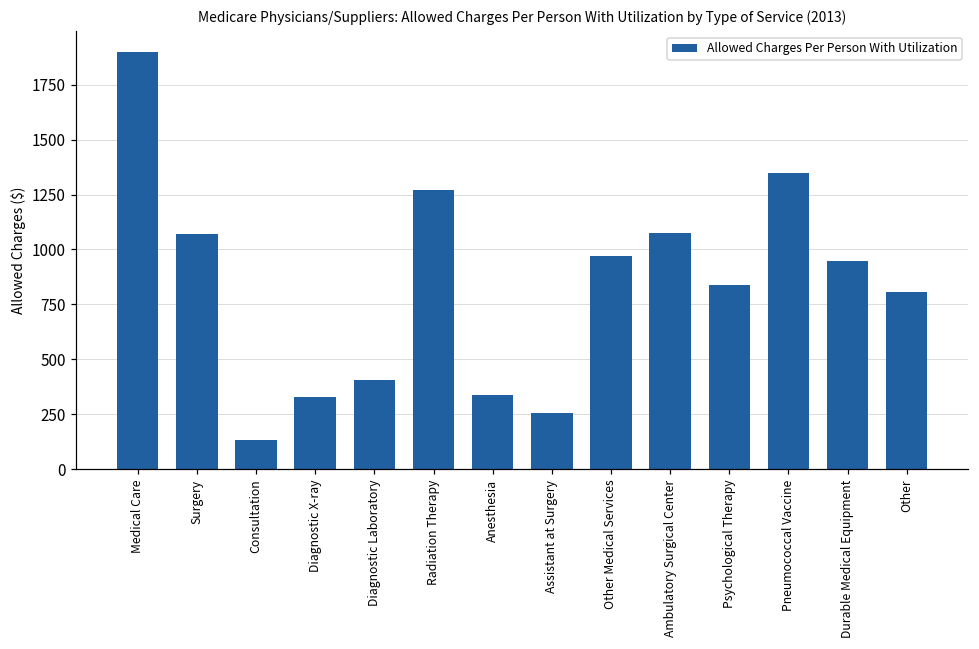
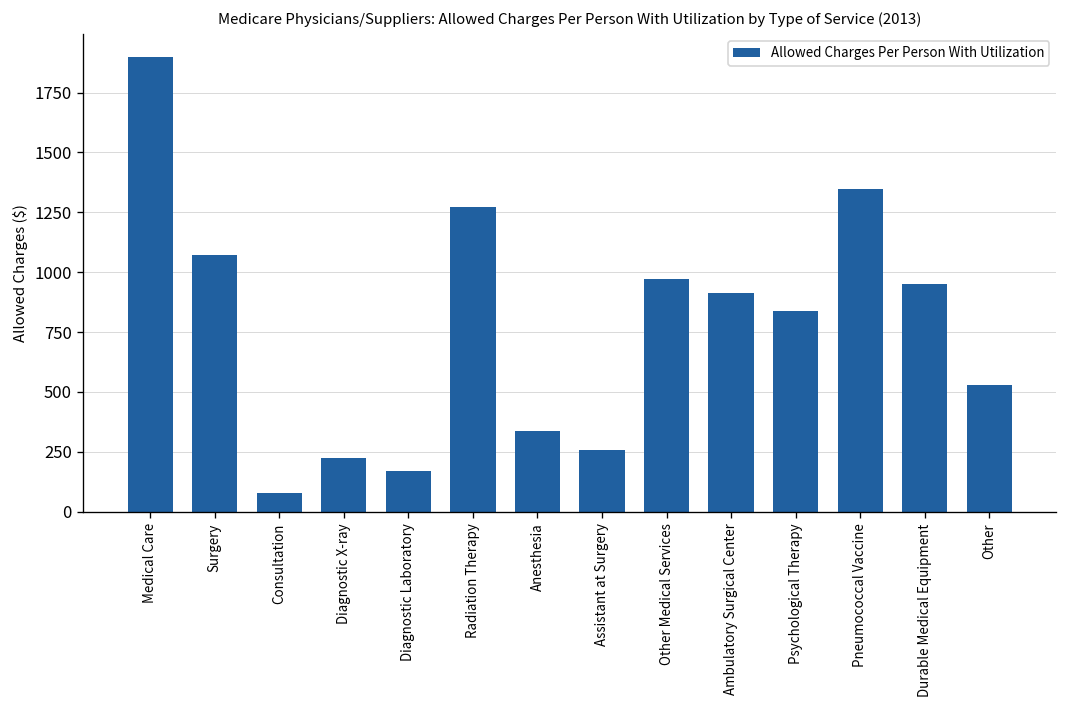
  {
    "Medical Care": 1900,
    "Surgery": 1070,
-   "Consultation": 130,
-   "Diagnostic X-ray": 330,
-   "Diagnostic Laboratory": 410,
+   "Consultation": 80,
+   "Diagnostic X-ray": 230,
+   "Diagnostic Laboratory": 170,
    "Radiation Therapy": 1270,
    "Anesthesia": 340,
    "Assistant at Surgery": 260,
    "Other Medical Services": 970,
-   "Ambulatory Surgical Center": 1080,
+   "Ambulatory Surgical Center": 910,
    "Psychological Therapy": 840,
    "Pneumococcal Vaccine": 1350,
    "Durable Medical Equipment": 950,
-   "Other": 810
+   "Other": 530
  }
